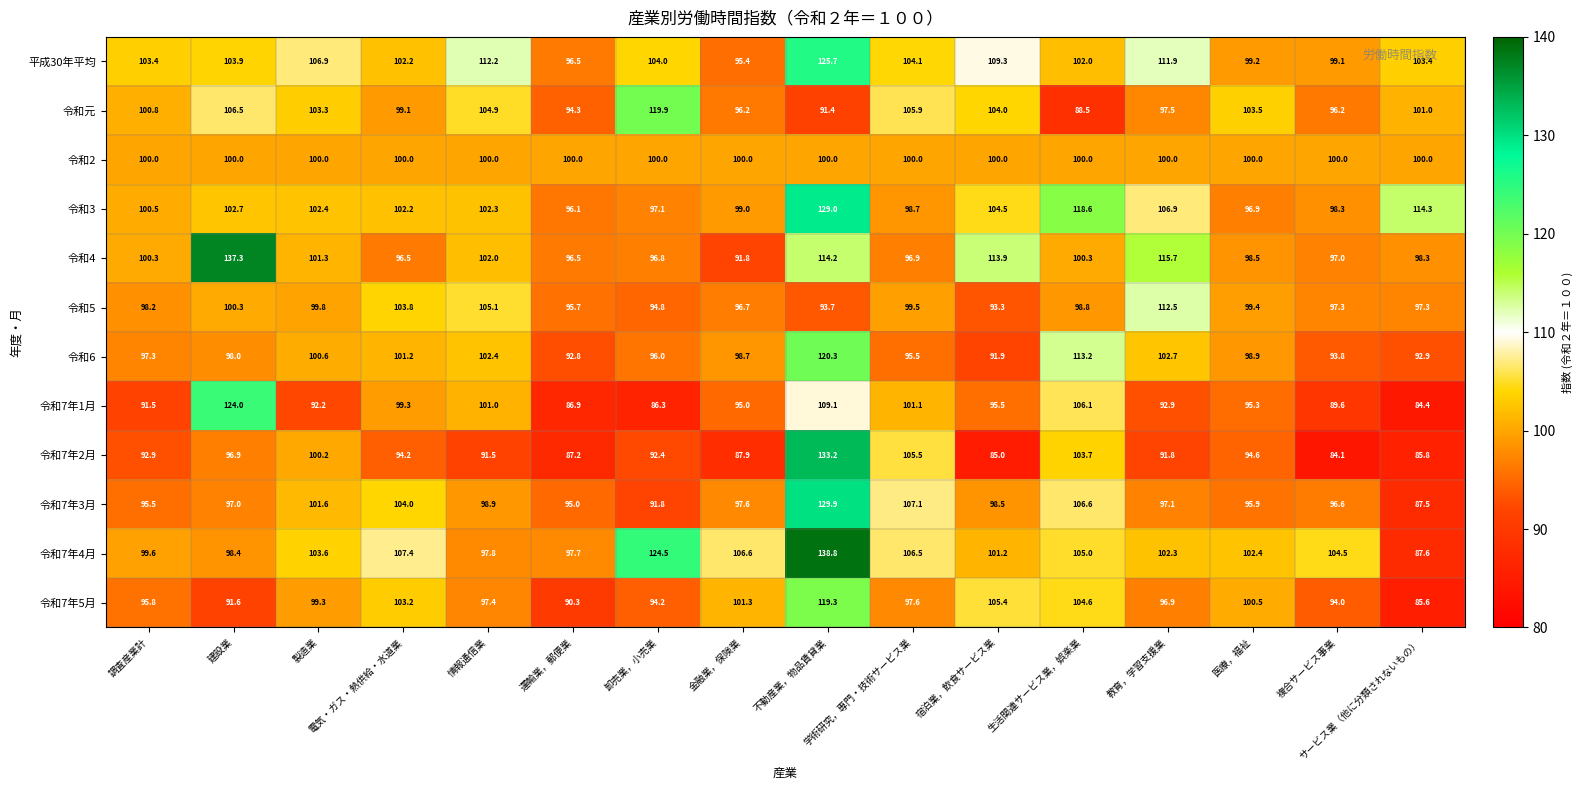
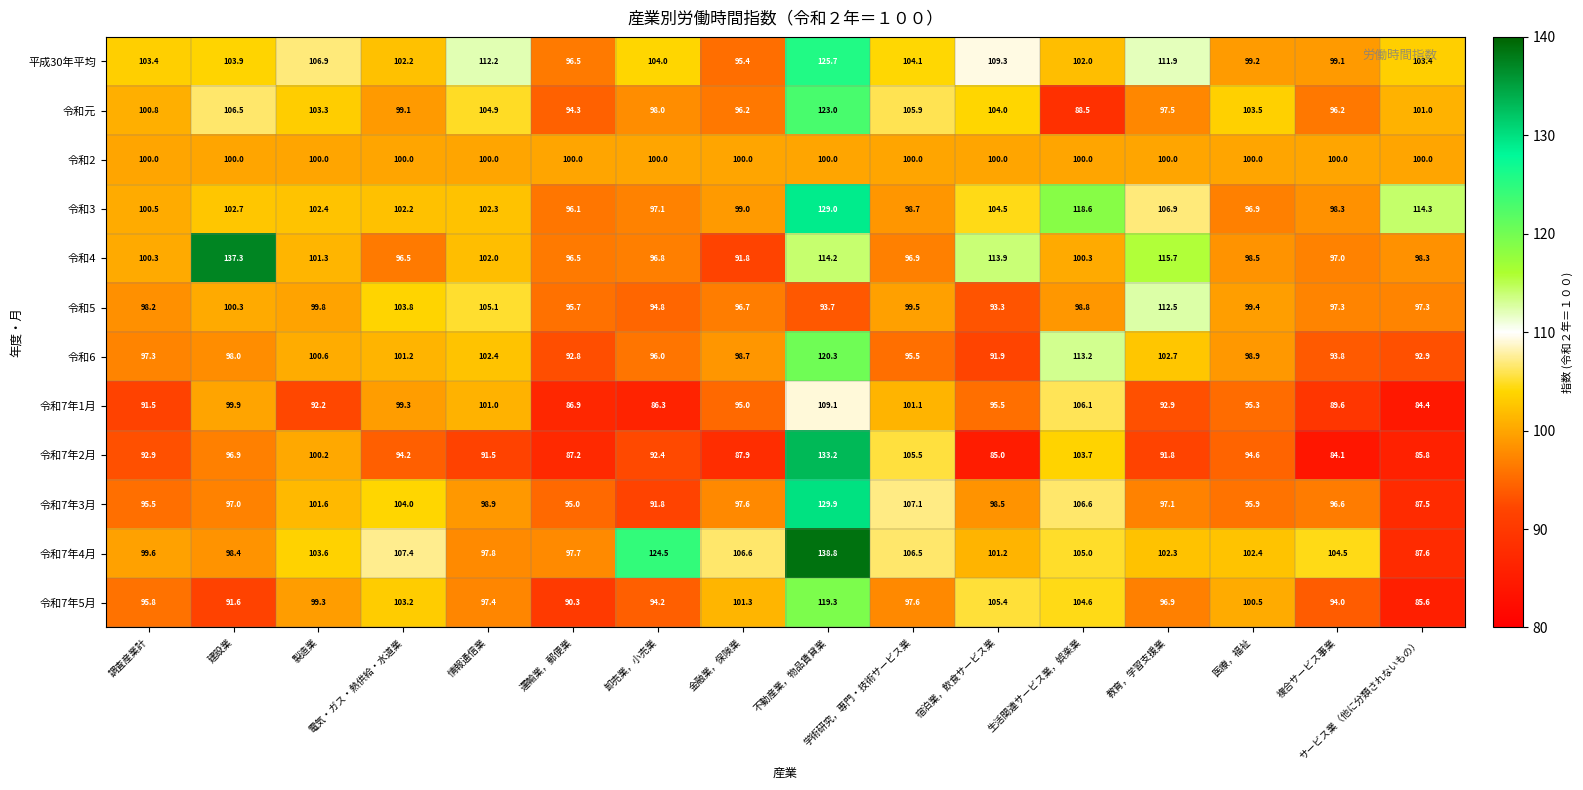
  {
    "平成30年平均": {
      "調査産業計": 103.4,
      "建設業": 103.9,
      "製造業": 106.9,
      "電気・ガス・熱供給・水道業": 102.2,
      "情報通信業": 112.2,
      "運輸業，郵便業": 96.5,
      "卸売業，小売業": 104.0,
      "金融業，保険業": 95.4,
      "不動産業，物品賃貸業": 125.7,
      "学術研究，専門・技術サービス業": 104.1,
      "宿泊業，飲食サービス業": 109.3,
      "生活関連サービス業，娯楽業": 102.0,
      "教育，学習支援業": 111.9,
      "医療，福祉": 99.2,
      "複合サービス事業": 99.1
    },
    "令和元": {
      "調査産業計": 100.8,
      "建設業": 106.5,
      "製造業": 103.3,
      "電気・ガス・熱供給・水道業": 99.1,
      "情報通信業": 104.9,
      "運輸業，郵便業": 94.3,
-     "卸売業，小売業": 119.9,
+     "卸売業，小売業": 98.0,
      "金融業，保険業": 96.2,
-     "不動産業，物品賃貸業": 91.4,
+     "不動産業，物品賃貸業": 123.0,
      "学術研究，専門・技術サービス業": 105.9,
      "宿泊業，飲食サービス業": 104.0,
      "生活関連サービス業，娯楽業": 88.5,
      "教育，学習支援業": 97.5,
      "医療，福祉": 103.5,
      "複合サービス事業": 96.2,
      "サービス業（他に分類されないもの）": 101.0
    },
    "令和2": {
      "調査産業計": 100.0,
      "建設業": 100.0,
      "製造業": 100.0,
      "電気・ガス・熱供給・水道業": 100.0,
      "情報通信業": 100.0,
      "運輸業，郵便業": 100.0,
      "卸売業，小売業": 100.0,
      "金融業，保険業": 100.0,
      "不動産業，物品賃貸業": 100.0,
      "学術研究，専門・技術サービス業": 100.0,
      "宿泊業，飲食サービス業": 100.0,
      "生活関連サービス業，娯楽業": 100.0,
      "教育，学習支援業": 100.0,
      "医療，福祉": 100.0,
      "複合サービス事業": 100.0,
      "サービス業（他に分類されないもの）": 100.0
    },
    "令和3": {
      "調査産業計": 100.5,
      "建設業": 102.7,
      "製造業": 102.4,
      "電気・ガス・熱供給・水道業": 102.2,
      "情報通信業": 102.3,
      "運輸業，郵便業": 96.1,
      "卸売業，小売業": 97.1,
      "金融業，保険業": 99.0,
      "不動産業，物品賃貸業": 129.0,
      "学術研究，専門・技術サービス業": 98.7,
      "宿泊業，飲食サービス業": 104.5,
      "生活関連サービス業，娯楽業": 118.6,
      "教育，学習支援業": 106.9,
      "医療，福祉": 96.9,
      "複合サービス事業": 98.3,
      "サービス業（他に分類されないもの）": 114.3
    },
    "令和4": {
      "調査産業計": 100.3,
      "建設業": 137.3,
      "製造業": 101.3,
      "電気・ガス・熱供給・水道業": 96.5,
      "情報通信業": 102.0,
      "運輸業，郵便業": 96.5,
      "卸売業，小売業": 96.8,
      "金融業，保険業": 91.8,
      "不動産業，物品賃貸業": 114.2,
      "学術研究，専門・技術サービス業": 96.9,
      "宿泊業，飲食サービス業": 113.9,
      "生活関連サービス業，娯楽業": 100.3,
      "教育，学習支援業": 115.7,
      "医療，福祉": 98.5,
      "複合サービス事業": 97.0,
      "サービス業（他に分類されないもの）": 98.3
    },
    "令和5": {
      "調査産業計": 98.2,
      "建設業": 100.3,
      "製造業": 99.8,
      "電気・ガス・熱供給・水道業": 103.8,
      "情報通信業": 105.1,
      "運輸業，郵便業": 95.7,
      "卸売業，小売業": 94.8,
      "金融業，保険業": 96.7,
      "不動産業，物品賃貸業": 93.7,
      "学術研究，専門・技術サービス業": 99.5,
      "宿泊業，飲食サービス業": 93.3,
      "生活関連サービス業，娯楽業": 98.8,
      "教育，学習支援業": 112.5,
      "医療，福祉": 99.4,
      "複合サービス事業": 97.3,
      "サービス業（他に分類されないもの）": 97.3
    },
    "令和6": {
      "調査産業計": 97.3,
      "建設業": 98.0,
      "製造業": 100.6,
      "電気・ガス・熱供給・水道業": 101.2,
      "情報通信業": 102.4,
      "運輸業，郵便業": 92.8,
      "卸売業，小売業": 96.0,
      "金融業，保険業": 98.7,
      "不動産業，物品賃貸業": 120.3,
      "学術研究，専門・技術サービス業": 95.5,
      "宿泊業，飲食サービス業": 91.9,
      "生活関連サービス業，娯楽業": 113.2,
      "教育，学習支援業": 102.7,
      "医療，福祉": 98.9,
      "複合サービス事業": 93.8,
      "サービス業（他に分類されないもの）": 92.9
    },
    "令和7年1月": {
      "調査産業計": 91.5,
-     "建設業": 124.0,
+     "建設業": 99.9,
      "製造業": 92.2,
      "電気・ガス・熱供給・水道業": 99.3,
      "情報通信業": 101.0,
      "運輸業，郵便業": 86.9,
      "卸売業，小売業": 86.3,
      "金融業，保険業": 95.0,
      "不動産業，物品賃貸業": 109.1,
      "学術研究，専門・技術サービス業": 101.1,
      "宿泊業，飲食サービス業": 95.5,
      "生活関連サービス業，娯楽業": 106.1,
      "教育，学習支援業": 92.9,
      "医療，福祉": 95.3,
      "複合サービス事業": 89.6,
      "サービス業（他に分類されないもの）": 84.4
    },
    "令和7年2月": {
      "調査産業計": 92.9,
      "建設業": 96.9,
      "製造業": 100.2,
      "電気・ガス・熱供給・水道業": 94.2,
      "情報通信業": 91.5,
      "運輸業，郵便業": 87.2,
      "卸売業，小売業": 92.4,
      "金融業，保険業": 87.9,
      "不動産業，物品賃貸業": 133.2,
      "学術研究，専門・技術サービス業": 105.5,
      "宿泊業，飲食サービス業": 85.0,
      "生活関連サービス業，娯楽業": 103.7,
      "教育，学習支援業": 91.8,
      "医療，福祉": 94.6,
      "複合サービス事業": 84.1,
      "サービス業（他に分類されないもの）": 85.8
    },
    "令和7年3月": {
      "調査産業計": 95.5,
      "建設業": 97.0,
      "製造業": 101.6,
      "電気・ガス・熱供給・水道業": 104.0,
      "情報通信業": 98.9,
      "運輸業，郵便業": 95.0,
      "卸売業，小売業": 91.8,
      "金融業，保険業": 97.6,
      "不動産業，物品賃貸業": 129.9,
      "学術研究，専門・技術サービス業": 107.1,
      "宿泊業，飲食サービス業": 98.5,
      "生活関連サービス業，娯楽業": 106.6,
      "教育，学習支援業": 97.1,
      "医療，福祉": 95.9,
      "複合サービス事業": 96.6,
      "サービス業（他に分類されないもの）": 87.5
    },
    "令和7年4月": {
      "調査産業計": 99.6,
      "建設業": 98.4,
      "製造業": 103.6,
      "電気・ガス・熱供給・水道業": 107.4,
      "情報通信業": 97.8,
      "運輸業，郵便業": 97.7,
      "卸売業，小売業": 124.5,
      "金融業，保険業": 106.6,
      "不動産業，物品賃貸業": 138.8,
      "学術研究，専門・技術サービス業": 106.5,
      "宿泊業，飲食サービス業": 101.2,
      "生活関連サービス業，娯楽業": 105.0,
      "教育，学習支援業": 102.3,
      "医療，福祉": 102.4,
      "複合サービス事業": 104.5,
      "サービス業（他に分類されないもの）": 87.6
    },
    "令和7年5月": {
      "調査産業計": 95.8,
      "建設業": 91.6,
      "製造業": 99.3,
      "電気・ガス・熱供給・水道業": 103.2,
      "情報通信業": 97.4,
      "運輸業，郵便業": 90.3,
      "卸売業，小売業": 94.2,
      "金融業，保険業": 101.3,
      "不動産業，物品賃貸業": 119.3,
      "学術研究，専門・技術サービス業": 97.6,
      "宿泊業，飲食サービス業": 105.4,
      "生活関連サービス業，娯楽業": 104.6,
      "教育，学習支援業": 96.9,
      "医療，福祉": 100.5,
      "複合サービス事業": 94.0,
      "サービス業（他に分類されないもの）": 85.6
    }
  }
